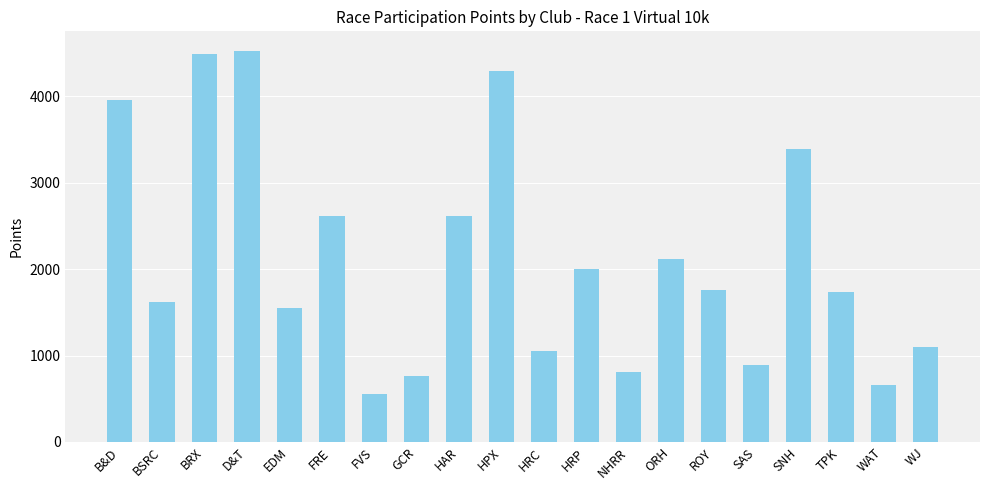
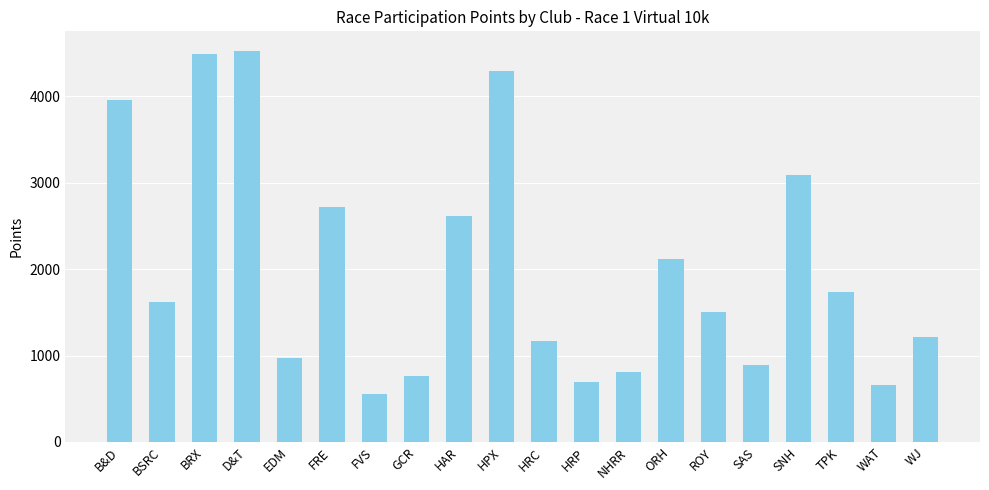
  {
    "B&D": 4000,
    "BSRC": 1600,
    "BRX": 4500,
    "D&T": 4500,
-   "EDM": 1500,
-   "FRE": 2600,
+   "EDM": 1000,
+   "FRE": 2700,
    "FVS": 600,
    "GCR": 800,
    "HAR": 2600,
    "HPX": 4300,
-   "HRC": 1100,
-   "HRP": 2000,
+   "HRC": 1200,
+   "HRP": 700,
    "NHRR": 800,
    "ORH": 2100,
-   "ROY": 1800,
+   "ROY": 1500,
    "SAS": 900,
-   "SNH": 3400,
+   "SNH": 3100,
    "TPK": 1700,
    "WAT": 700,
-   "WJ": 1100
+   "WJ": 1200
  }
